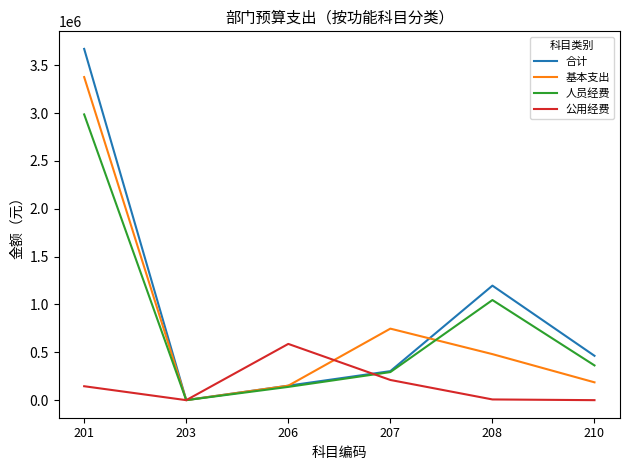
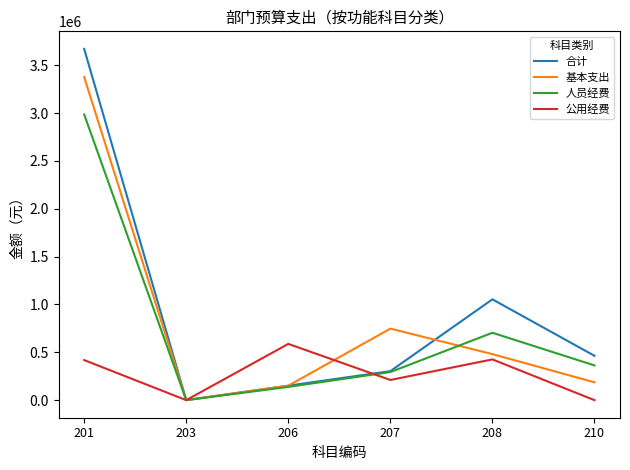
  {
    "合计": {
      "201": 3700000,
-     "208": 1200000,
+     "208": 1100000,
      "210": 500000
    },
    "基本支出": {
      "201": 3400000,
      "207": 700000,
      "208": 500000,
      "210": 200000
    },
    "人员经费": {
      "201": 3000000,
-     "208": 1000000,
+     "208": 700000,
      "210": 400000
    },
    "公用经费": {
-     "201": 100000,
+     "201": 400000,
      "206": 600000,
      "207": 200000,
-     "208": 0,
+     "208": 400000,
      "210": 0
    }
  }
